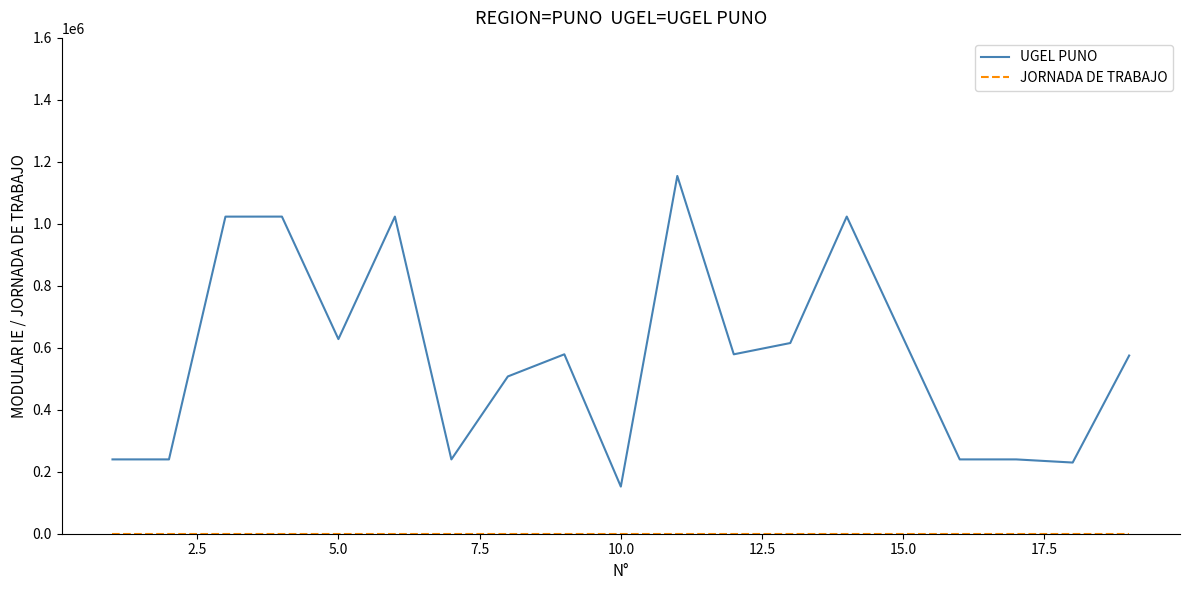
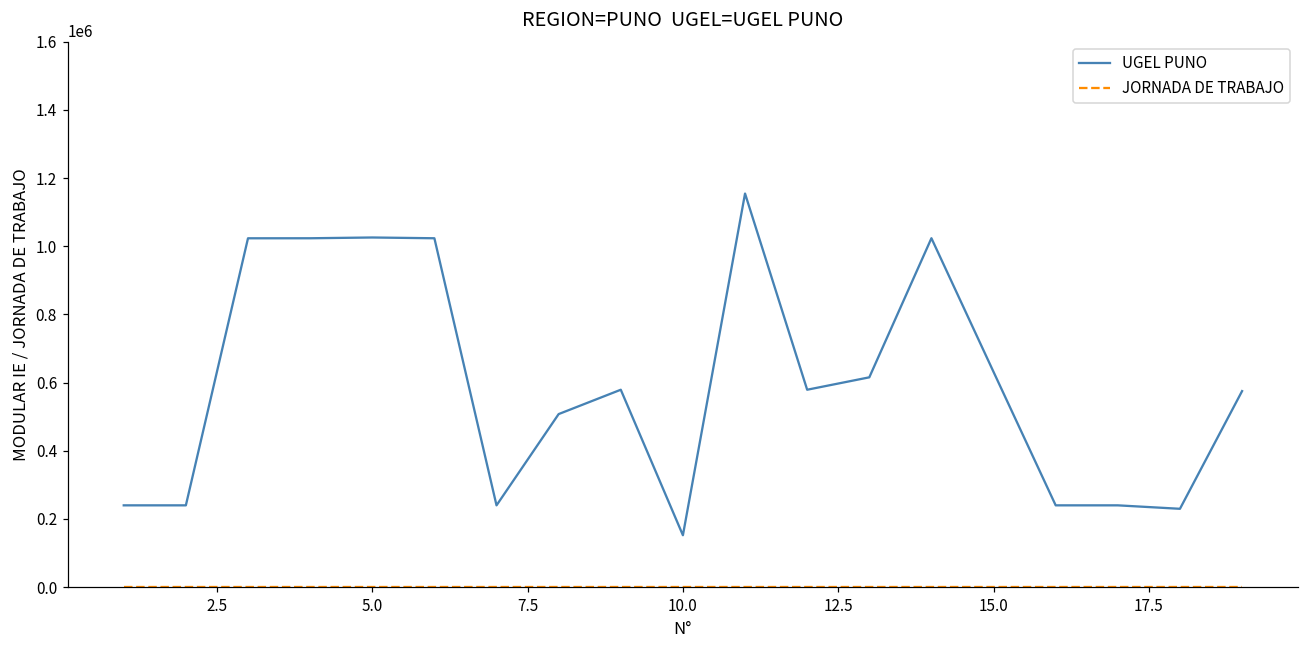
  {
    "UGEL PUNO": {
-     "5.0": 630000,
+     "5.0": 1030000,
      "10.0": 150000,
      "15.0": 630000
    },
    "JORNADA DE TRABAJO": {
      "5.0": 0,
      "10.0": 0,
      "15.0": 0
    }
  }
